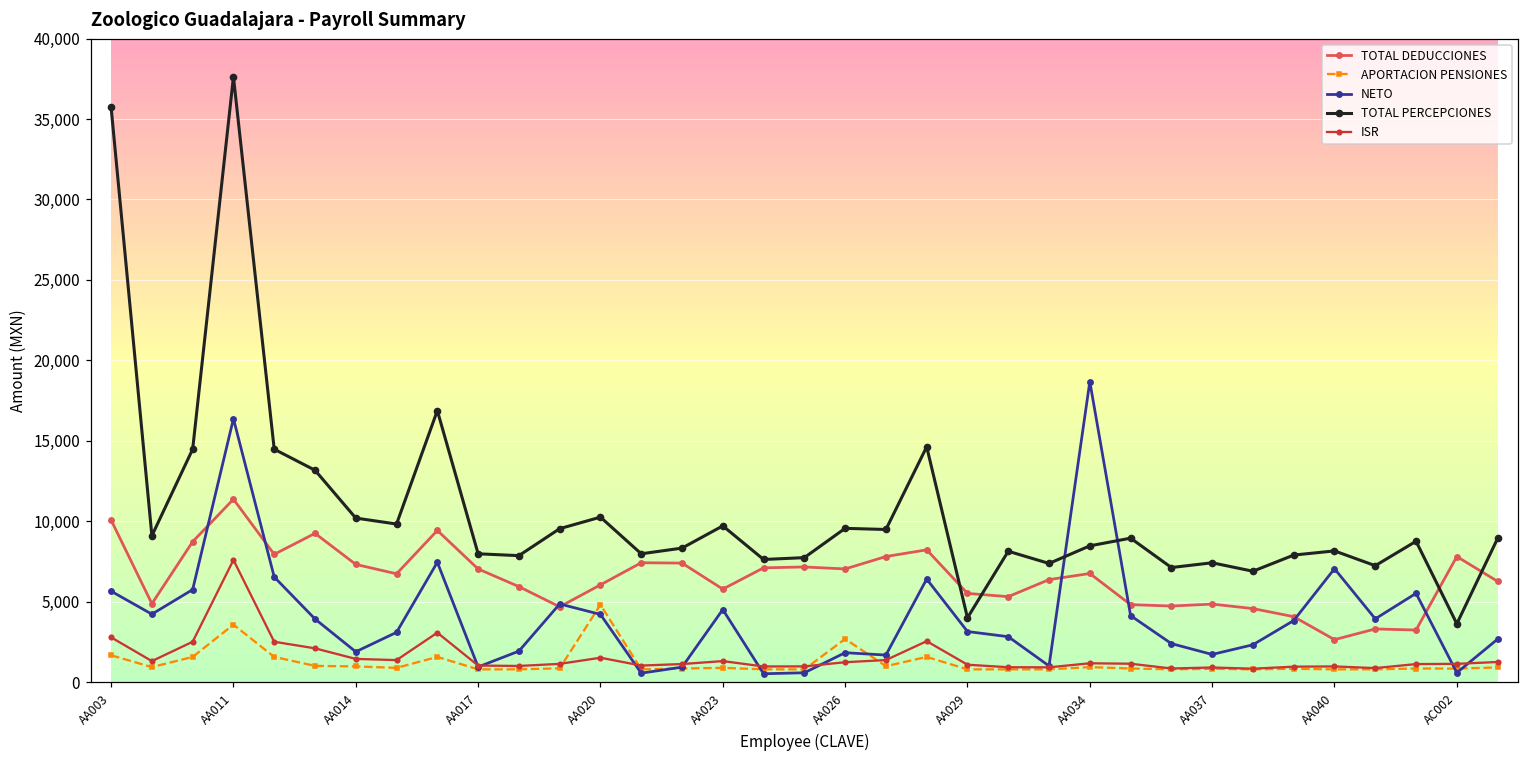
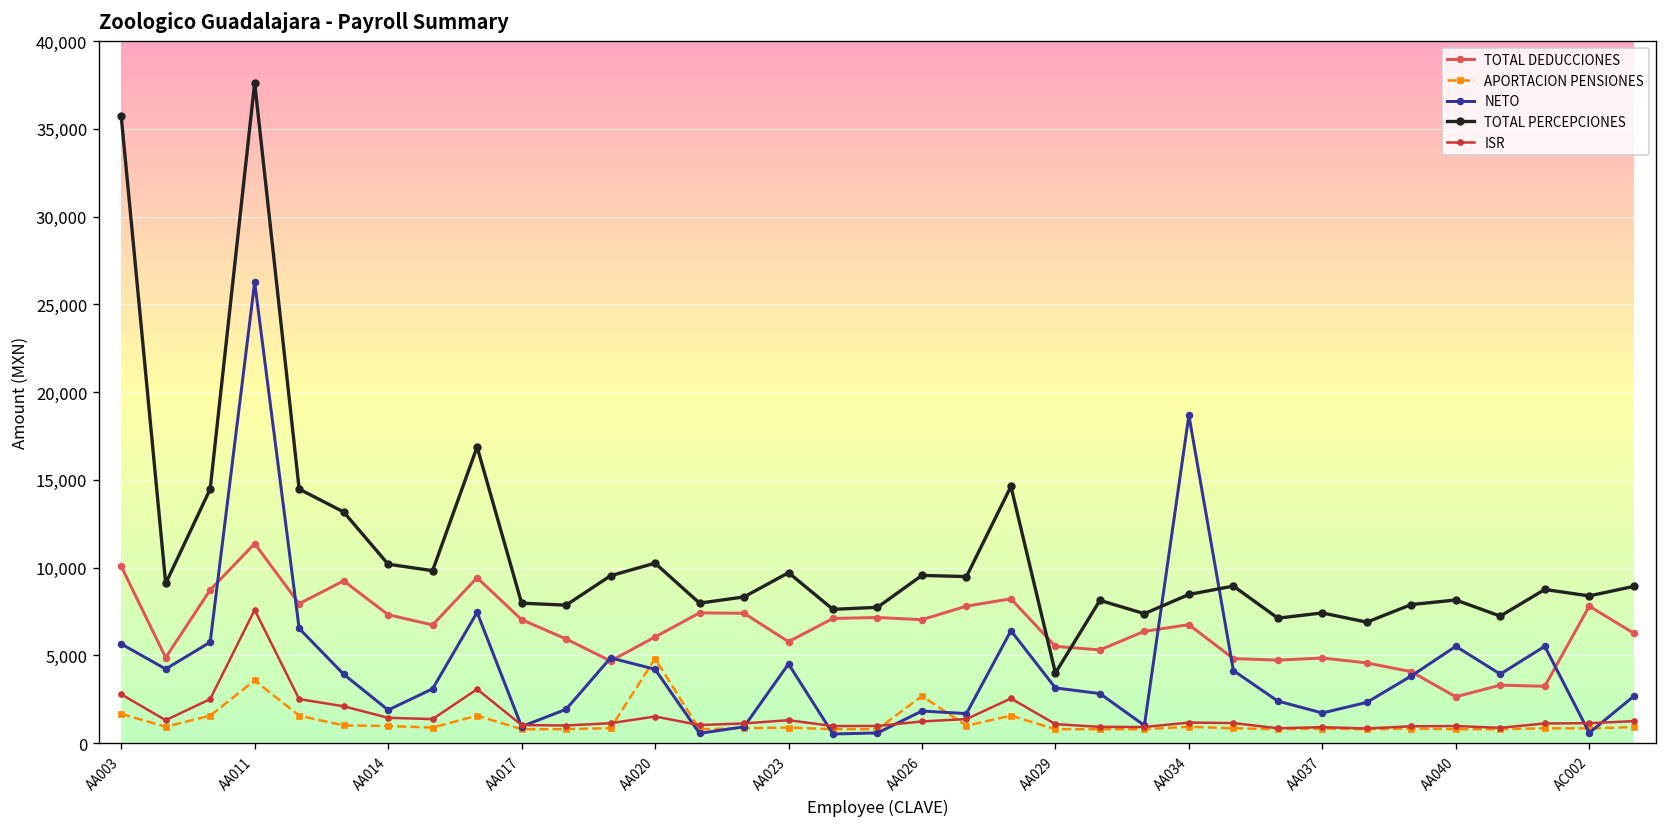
  {
    "APORTACION PENSIONES": {
      "AA003": "1,700",
      "AA011": "3,600",
      "AA014": "1,000",
      "AA020": "4,800",
      "AA023": "900",
      "AA026": "2,700",
      "AA029": "800",
      "AA034": "900",
      "AA040": "800",
      "AC002": "800"
    },
    "NETO": {
      "AA003": "5,700",
-     "AA011": "16,400",
+     "AA011": "26,300",
      "AA014": "1,900",
      "AA020": "4,200",
      "AA023": "4,500",
      "AA026": "1,800",
      "AA029": "3,100",
      "AA034": "18,700",
      "AA037": "1,700",
-     "AA040": "7,000",
+     "AA040": "5,500",
      "AC002": "600"
    },
    "TOTAL PERCEPCIONES": {
      "AA003": "35,700",
      "AA011": "37,600",
      "AA014": "10,200",
      "AA017": "8,000",
      "AA020": "10,300",
      "AA023": "9,700",
      "AA026": "9,600",
      "AA029": "4,000",
      "AA034": "8,500",
      "AA037": "7,400",
      "AA040": "8,200",
-     "AC002": "3,600"
+     "AC002": "8,400"
    }
  }
